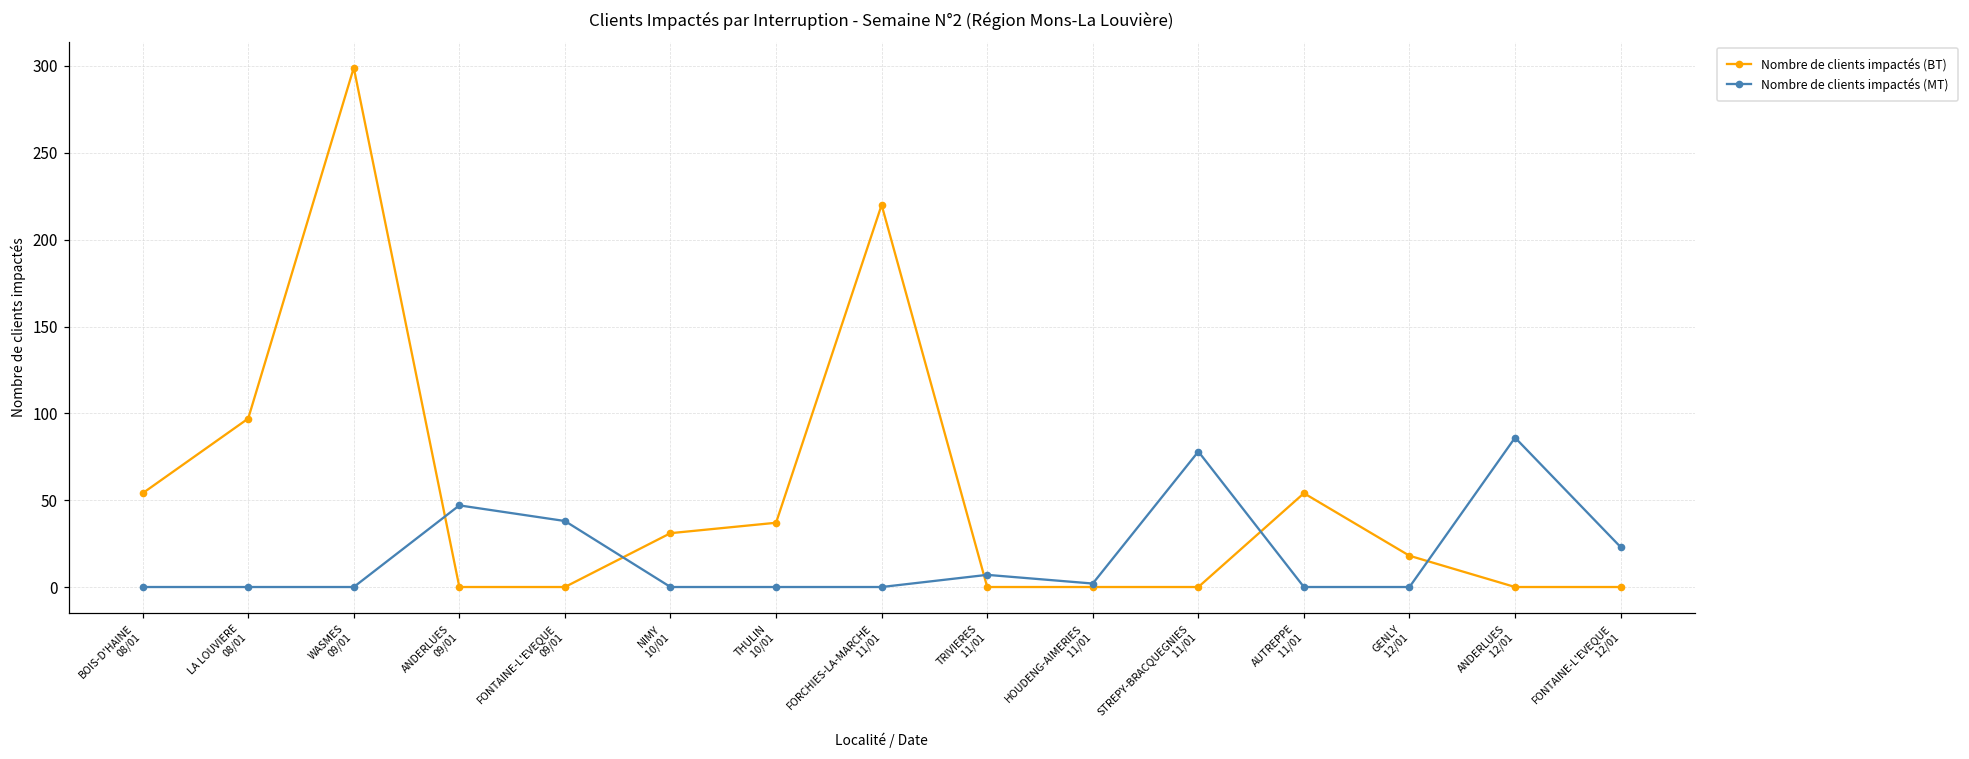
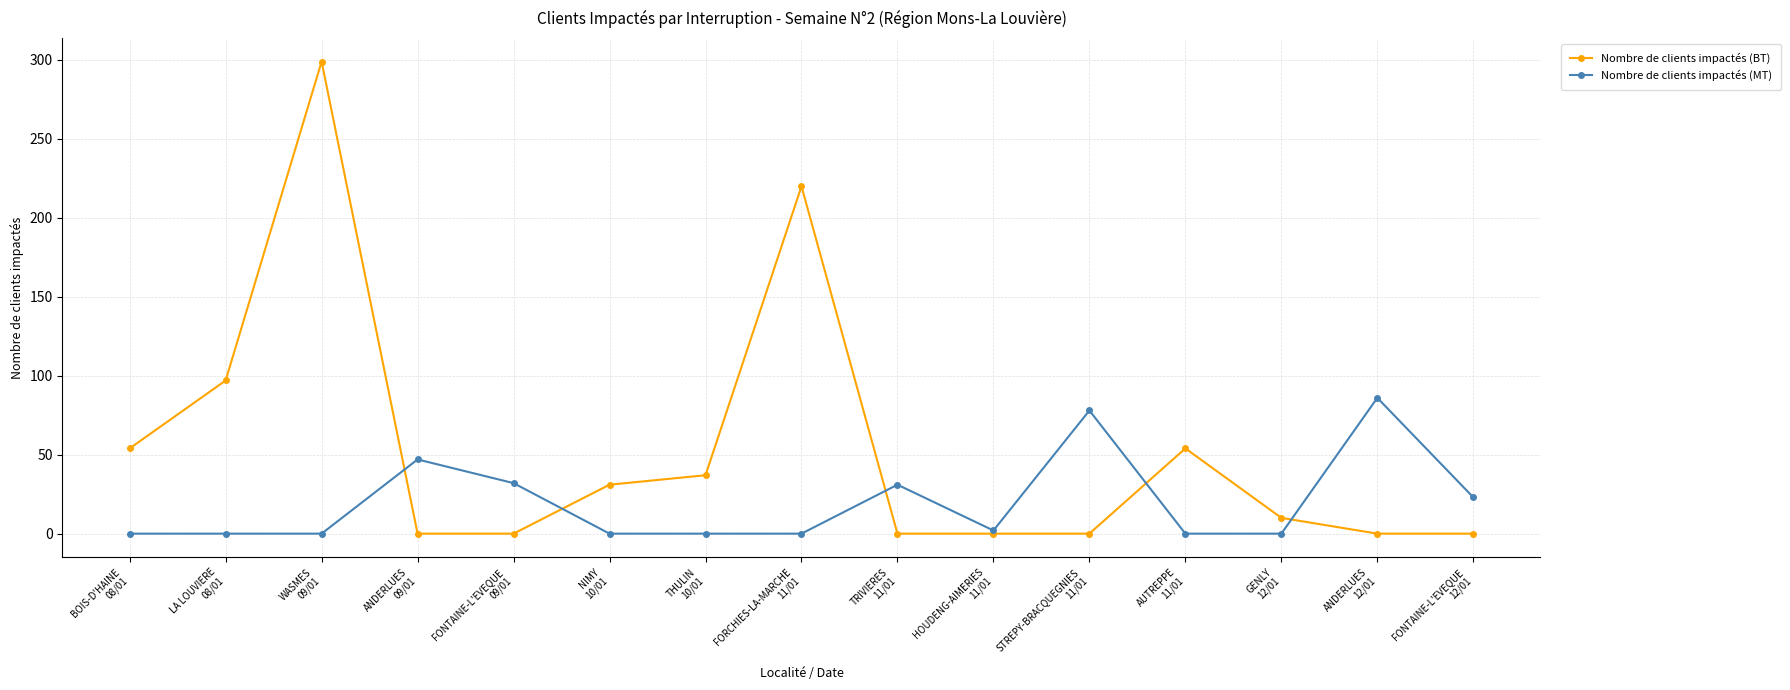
  {
    "Nombre de clients impactés (BT)": {
      "BOIS-D'HAINE 08/01": 54,
      "LA LOUVIERE 08/01": 97,
      "WASMES 09/01": 299,
      "ANDERLUES 09/01": 0,
      "FONTAINE-L'EVEQUE 09/01": 0,
      "NIMY 10/01": 31,
      "THULIN 10/01": 37,
      "FORCHIES-LA-MARCHE 11/01": 220,
      "TRIVIERES 11/01": 0,
      "HOUDENG-AIMERIES 11/01": 0,
      "STREPY-BRACQUEGNIES 11/01": 0,
      "AUTREPPE 11/01": 54,
-     "GENLY 12/01": 18,
+     "GENLY 12/01": 10,
      "ANDERLUES 12/01": 0,
      "FONTAINE-L'EVEQUE 12/01": 0
    },
    "Nombre de clients impactés (MT)": {
      "BOIS-D'HAINE 08/01": 0,
      "LA LOUVIERE 08/01": 0,
      "WASMES 09/01": 0,
      "ANDERLUES 09/01": 47,
-     "FONTAINE-L'EVEQUE 09/01": 38,
+     "FONTAINE-L'EVEQUE 09/01": 32,
      "NIMY 10/01": 0,
      "THULIN 10/01": 0,
      "FORCHIES-LA-MARCHE 11/01": 0,
-     "TRIVIERES 11/01": 7,
+     "TRIVIERES 11/01": 31,
      "HOUDENG-AIMERIES 11/01": 2,
      "STREPY-BRACQUEGNIES 11/01": 78,
      "AUTREPPE 11/01": 0,
      "GENLY 12/01": 0,
      "ANDERLUES 12/01": 86,
      "FONTAINE-L'EVEQUE 12/01": 23
    }
  }
